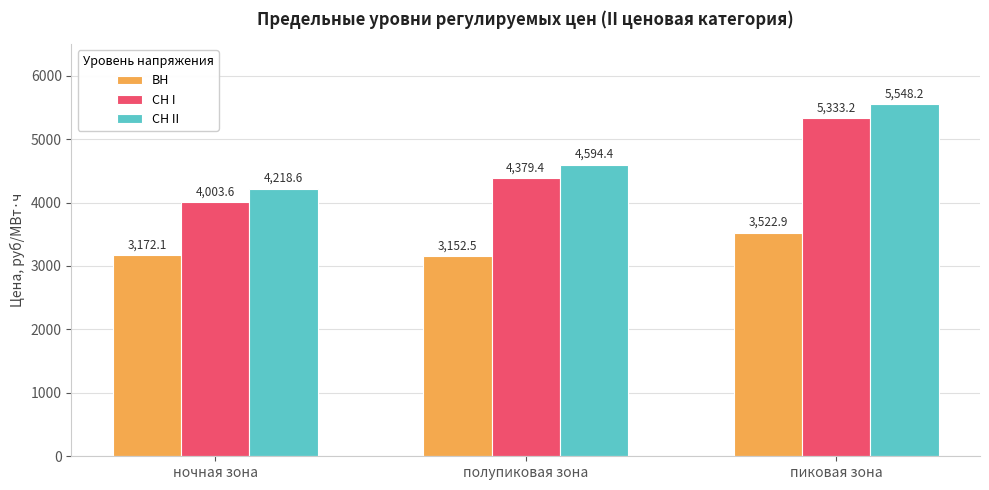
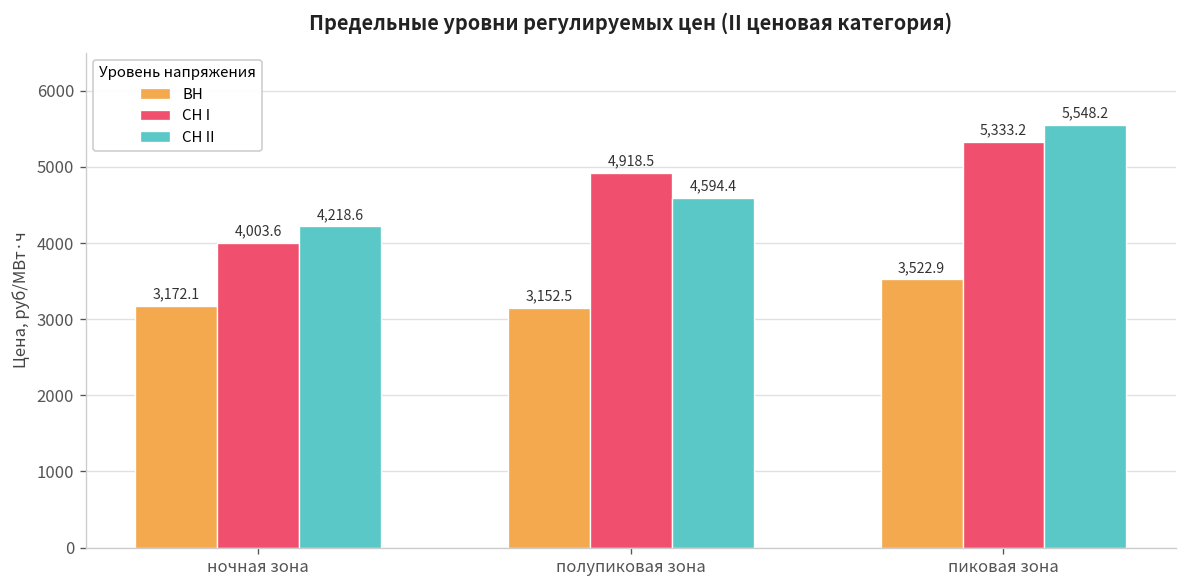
  {
    "ВН": {
      "ночная зона": "3,172.1",
      "полупиковая зона": "3,152.5",
      "пиковая зона": "3,522.9"
    },
    "СН I": {
      "ночная зона": "4,003.6",
-     "полупиковая зона": "4,379.4",
+     "полупиковая зона": "4,918.5",
      "пиковая зона": "5,333.2"
    },
    "СН II": {
      "ночная зона": "4,218.6",
      "полупиковая зона": "4,594.4",
      "пиковая зона": "5,548.2"
    }
  }
